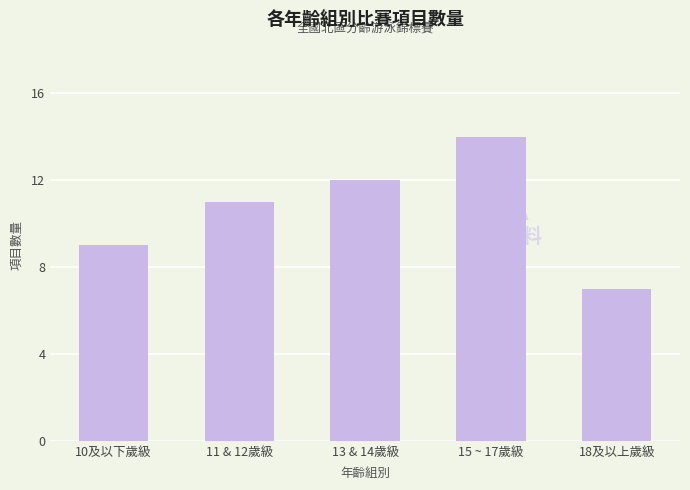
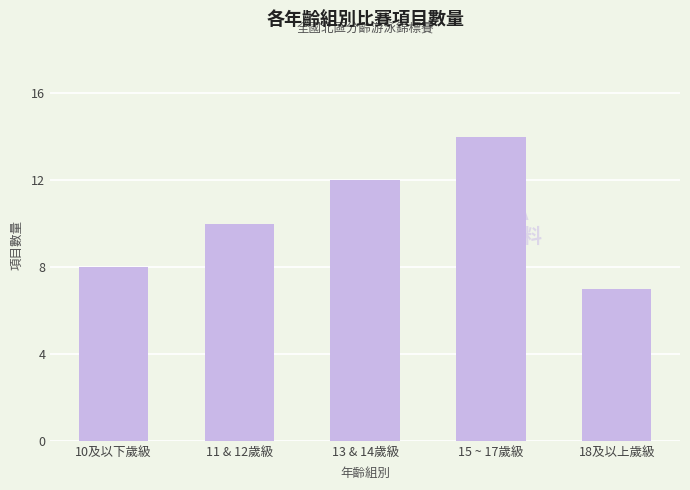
  {
-   "10及以下歲級": 9,
-   "11 & 12歲級": 11,
+   "10及以下歲級": 8,
+   "11 & 12歲級": 10,
    "13 & 14歲級": 12,
    "15 ~ 17歲級": 14,
    "18及以上歲級": 7
  }
